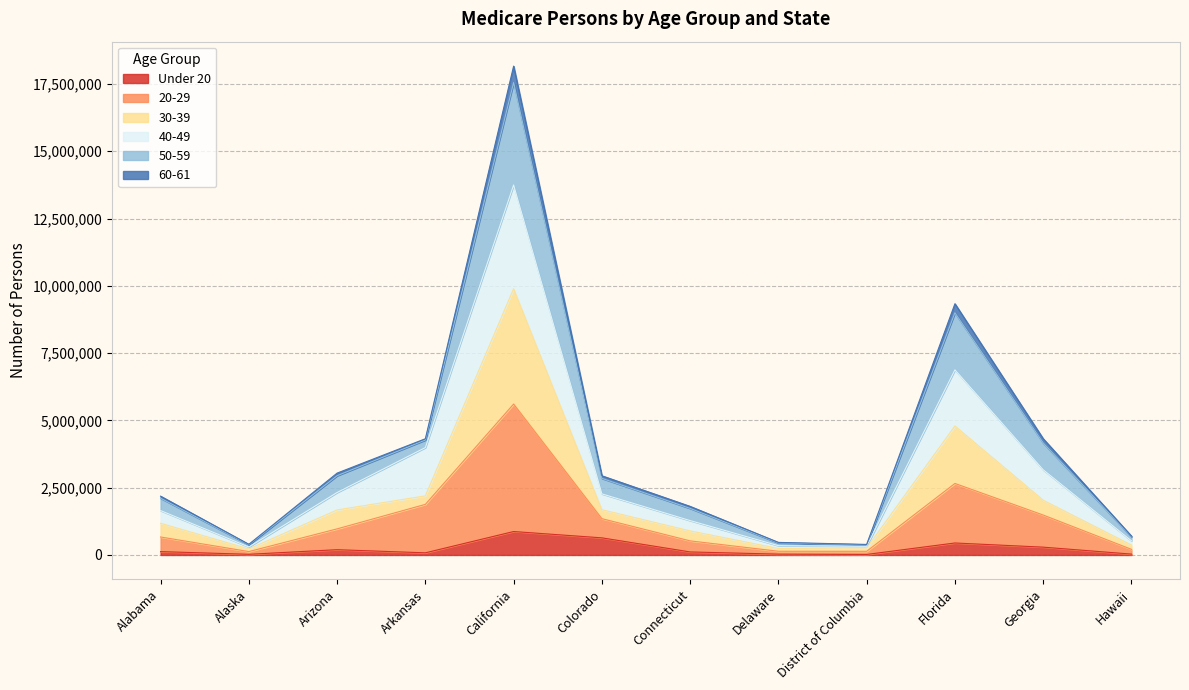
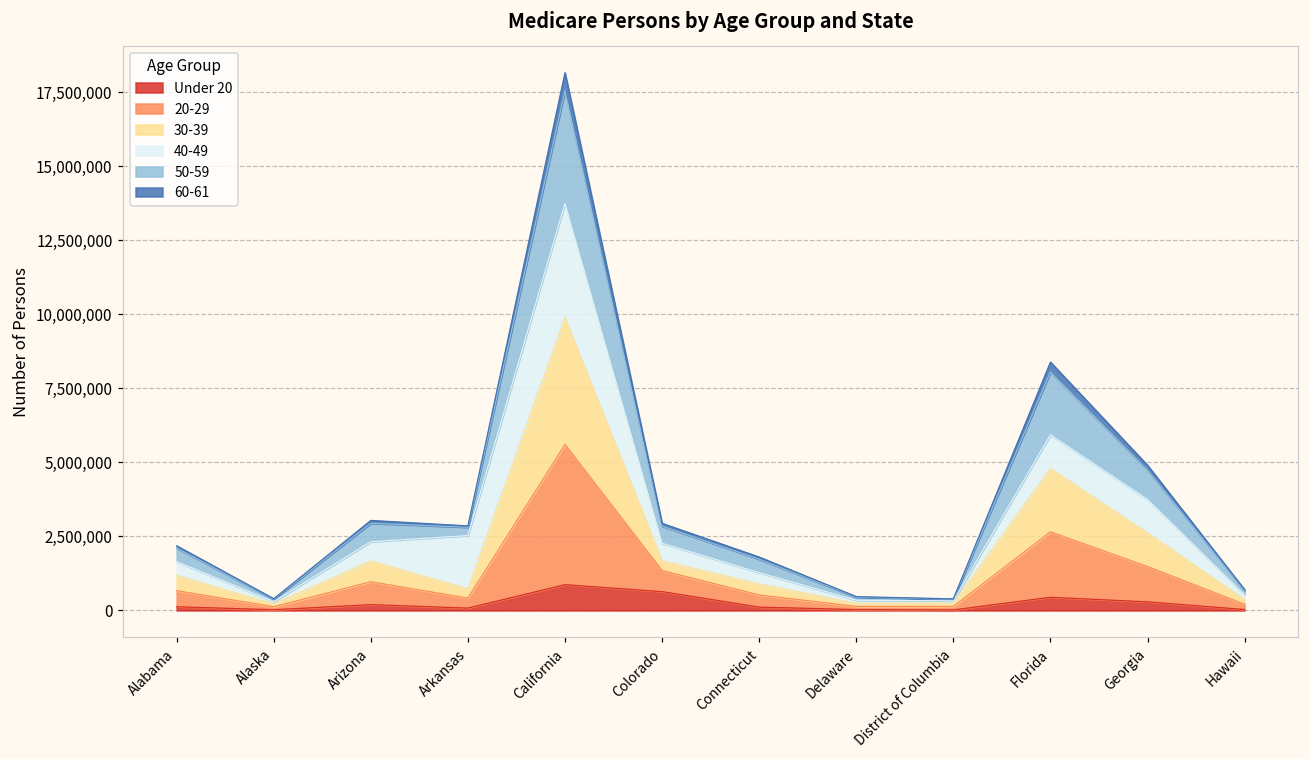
  {
    "Under 20": {
      "Alabama": "100,000",
      "Alaska": "0",
      "Arizona": "200,000",
      "Arkansas": "100,000",
      "California": "900,000",
      "Colorado": "600,000",
      "Connecticut": "100,000",
      "Delaware": "0",
      "District of Columbia": "0",
      "Florida": "400,000",
      "Georgia": "300,000",
      "Hawaii": "0"
    },
    "20-29": {
      "Alabama": "500,000",
      "Alaska": "100,000",
      "Arizona": "800,000",
-     "Arkansas": "1,800,000",
+     "Arkansas": "300,000",
      "California": "4,700,000",
      "Colorado": "700,000",
      "Connecticut": "400,000",
      "Delaware": "100,000",
      "District of Columbia": "100,000",
      "Florida": "2,200,000",
      "Georgia": "1,200,000",
      "Hawaii": "200,000"
    },
    "30-39": {
      "Alabama": "500,000",
      "Arizona": "700,000",
      "Arkansas": "300,000",
      "California": "4,300,000",
      "Colorado": "300,000",
      "Connecticut": "400,000",
      "Delaware": "100,000",
      "Florida": "2,100,000",
-     "Georgia": "600,000",
+     "Georgia": "1,100,000",
      "Hawaii": "200,000"
    },
    "40-49": {
      "Alabama": "500,000",
      "Arizona": "600,000",
      "Arkansas": "1,800,000",
      "California": "3,900,000",
      "Colorado": "600,000",
      "Connecticut": "400,000",
      "Delaware": "100,000",
-     "Florida": "2,100,000",
+     "Florida": "1,100,000",
      "Georgia": "1,100,000",
      "Hawaii": "200,000"
    },
    "50-59": {
      "Arizona": "600,000",
      "California": "3,800,000",
      "Colorado": "600,000",
      "Florida": "2,100,000",
      "Georgia": "1,000,000"
    },
    "60-61": {
      "Arizona": "100,000",
      "California": "600,000",
      "Colorado": "100,000",
      "Florida": "300,000",
      "Georgia": "200,000"
    }
  }
